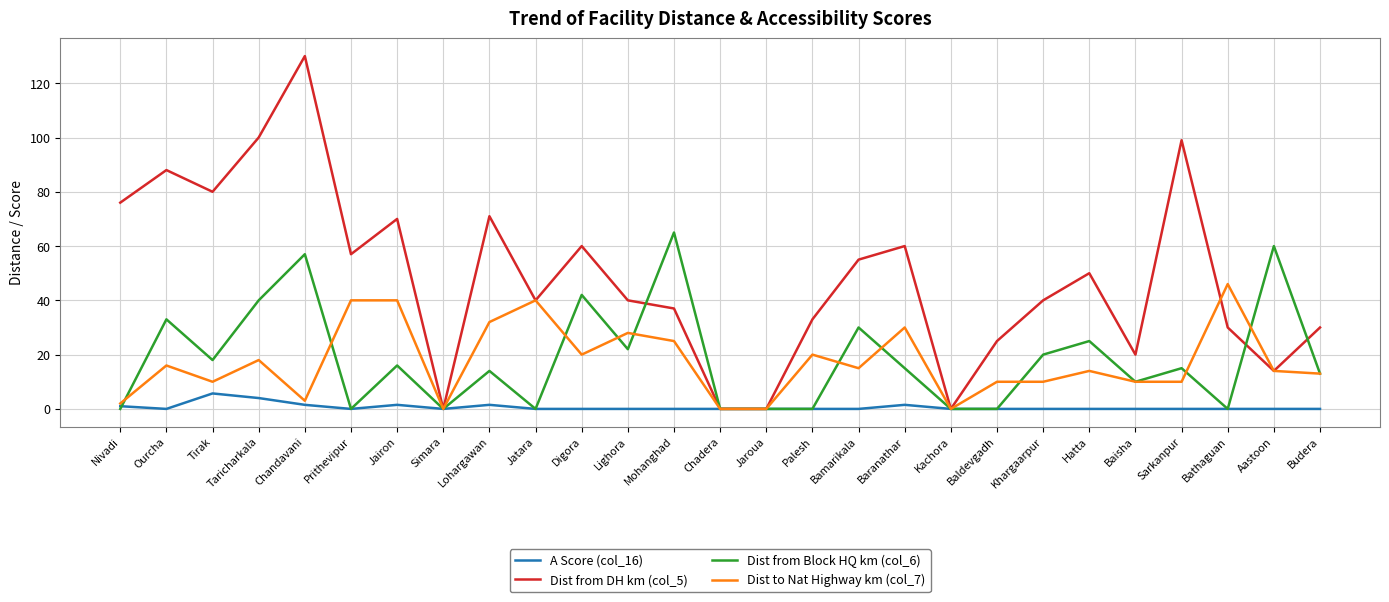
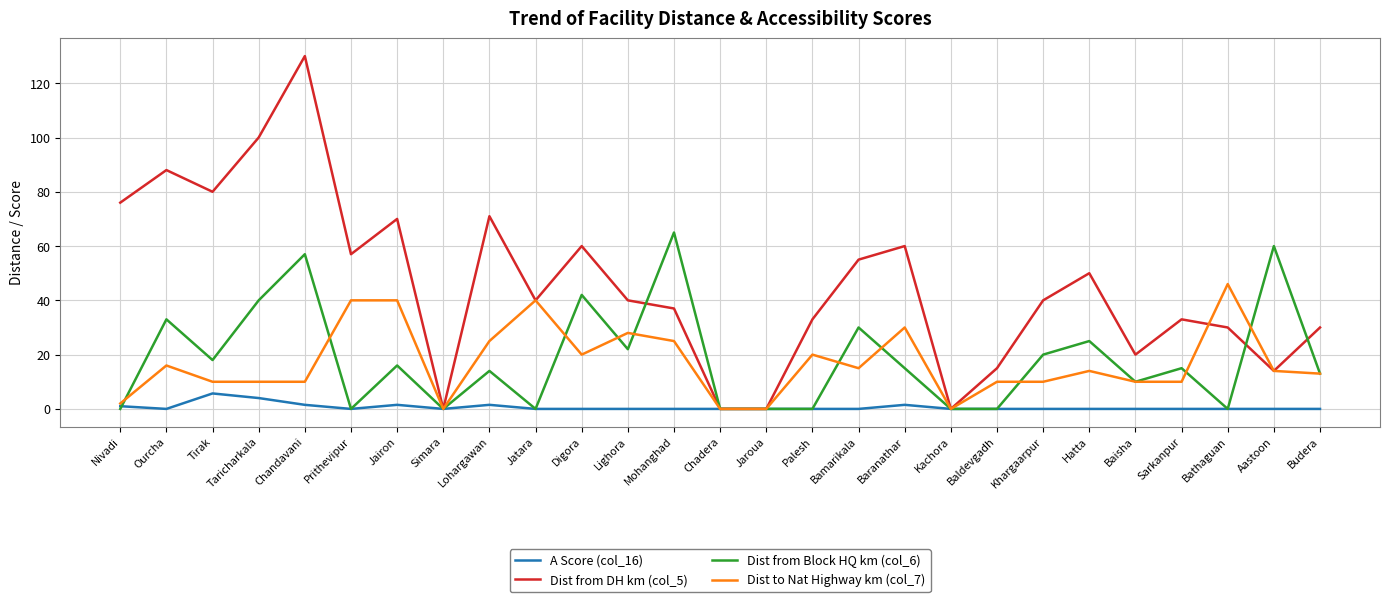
  {
    "A Score (col_16)": {
      "Nivadi": 1,
      "Ourcha": 0,
      "Tirak": 6,
      "Taricharkala": 4,
      "Chandavani": 2,
      "Jairon": 2,
      "Lohargawan": 2,
      "Digora": 0,
      "Lighora": 0,
      "Mohanghad": 0,
      "Bamarikala": 0,
      "Baranathar": 2,
      "Khargaarpur": 0,
      "Hatta": 0,
      "Baisha": 0,
      "Sarkanpur": 0,
      "Aastoon": 0,
      "Budera": 0
    },
    "Dist from DH km (col_5)": {
      "Nivadi": 76,
      "Ourcha": 88,
      "Tirak": 80,
      "Taricharkala": 100,
      "Chandavani": 130,
      "Prithevipur": 57,
      "Jairon": 70,
      "Lohargawan": 71,
      "Digora": 60,
      "Lighora": 40,
      "Mohanghad": 37,
      "Palesh": 33,
      "Bamarikala": 55,
      "Baranathar": 60,
-     "Baldevgadh": 25,
+     "Baldevgadh": 15,
      "Khargaarpur": 40,
      "Hatta": 50,
      "Baisha": 20,
-     "Sarkanpur": 99,
+     "Sarkanpur": 33,
      "Bathaguan": 30,
      "Budera": 30
    },
    "Dist from Block HQ km (col_6)": {
      "Nivadi": 0,
      "Ourcha": 33,
      "Tirak": 18,
      "Taricharkala": 40,
      "Chandavani": 57,
      "Jairon": 16,
      "Lohargawan": 14,
      "Digora": 42,
      "Lighora": 22,
      "Mohanghad": 65,
      "Bamarikala": 30,
      "Baranathar": 15,
      "Khargaarpur": 20,
      "Hatta": 25,
      "Sarkanpur": 15,
      "Aastoon": 60
    },
    "Dist to Nat Highway km (col_7)": {
      "Nivadi": 2,
      "Ourcha": 16,
      "Tirak": 10,
-     "Taricharkala": 18,
-     "Chandavani": 3,
+     "Taricharkala": 10,
+     "Chandavani": 10,
      "Prithevipur": 40,
      "Jairon": 40,
-     "Lohargawan": 32,
+     "Lohargawan": 25,
      "Digora": 20,
      "Lighora": 28,
      "Mohanghad": 25,
      "Palesh": 20,
      "Bamarikala": 15,
      "Baranathar": 30,
      "Baldevgadh": 10,
      "Khargaarpur": 10,
      "Hatta": 14,
      "Sarkanpur": 10,
      "Bathaguan": 46
    }
  }
